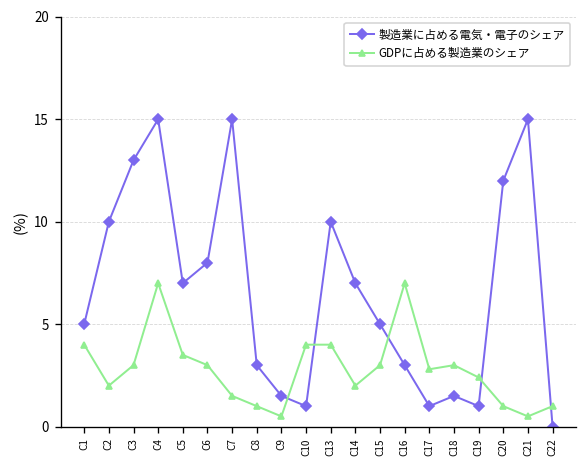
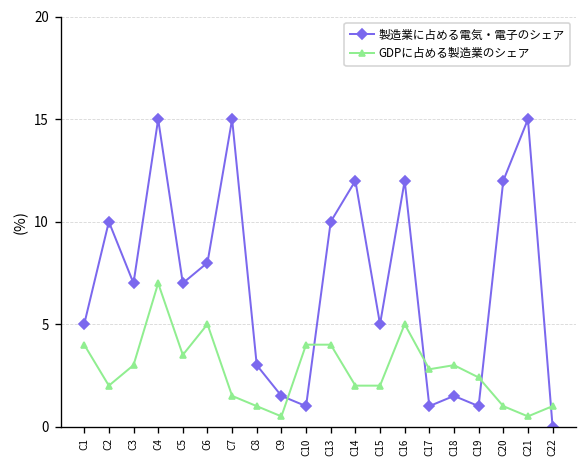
  {
    "製造業に占める電気・電子のシェア": {
      "C1": 5,
      "C2": 10,
-     "C3": 13,
+     "C3": 7,
      "C4": 15,
      "C5": 7,
      "C6": 8,
      "C7": 15,
      "C8": 3,
      "C9": 1.5,
      "C10": 1,
      "C13": 10,
-     "C14": 7,
+     "C14": 12,
      "C15": 5,
-     "C16": 3,
+     "C16": 12,
      "C17": 1,
      "C18": 1.5,
      "C19": 1,
      "C20": 12,
      "C21": 15,
      "C22": 0
    },
    "GDPに占める製造業のシェア": {
      "C1": 4,
      "C2": 2,
      "C3": 3,
      "C4": 7,
      "C5": 3.5,
-     "C6": 3,
+     "C6": 5,
      "C7": 1.5,
      "C8": 1,
      "C9": 0.5,
      "C10": 4,
      "C13": 4,
      "C14": 2,
-     "C15": 3,
-     "C16": 7,
+     "C15": 2,
+     "C16": 5,
      "C17": 2.8,
      "C18": 3,
      "C19": 2.4,
      "C20": 1,
      "C21": 0.5,
      "C22": 1
    }
  }
